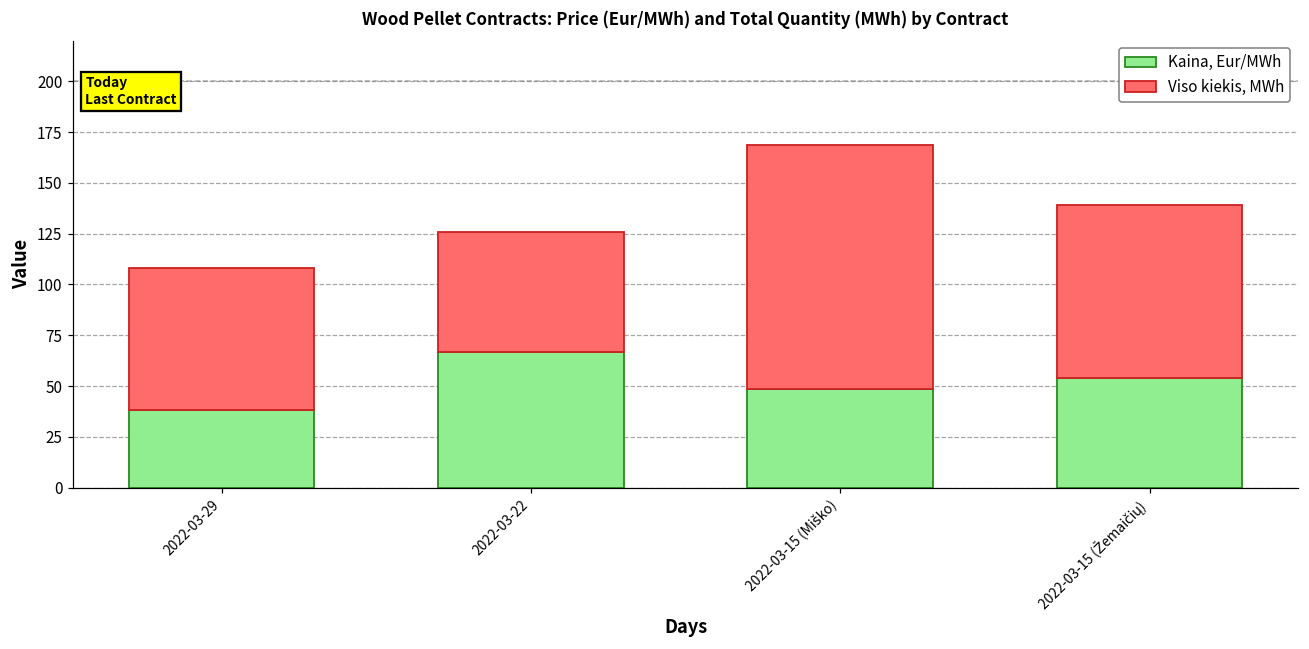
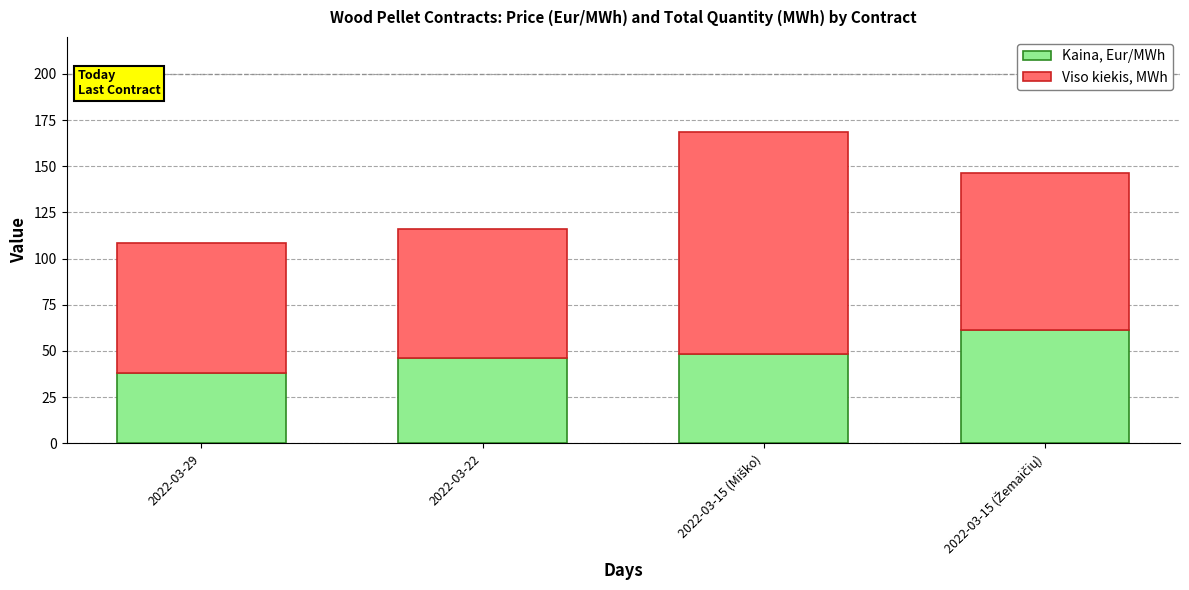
  {
    "Kaina, Eur/MWh": {
      "2022-03-29": 38,
-     "2022-03-22": 67,
+     "2022-03-22": 46,
      "2022-03-15 (Miško)": 49,
-     "2022-03-15 (Žemaičių)": 54
+     "2022-03-15 (Žemaičių)": 61
    },
    "Viso kiekis, MWh": {
      "2022-03-29": 70,
-     "2022-03-22": 59,
+     "2022-03-22": 70,
      "2022-03-15 (Miško)": 120,
      "2022-03-15 (Žemaičių)": 85
    }
  }
